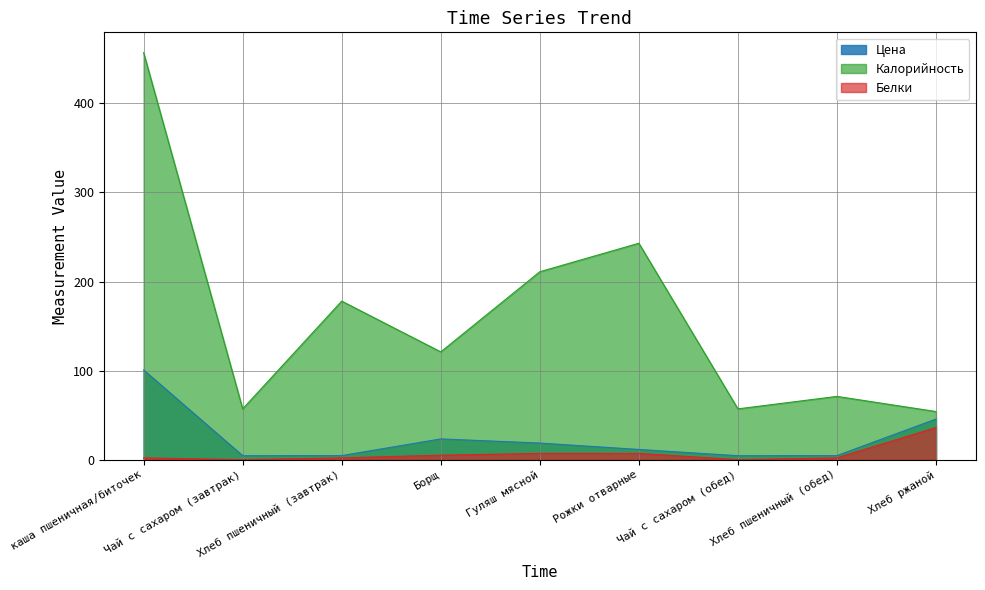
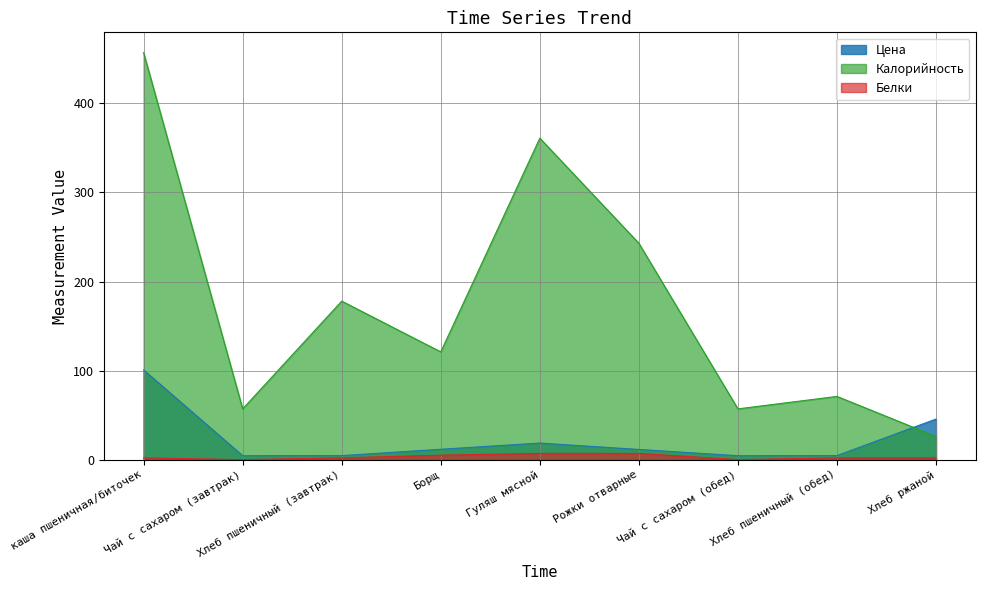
  {
    "Цена": {
      "каша пшеничная/биточек": 100,
      "Чай с сахаром (завтрак)": 0,
-     "Борщ": 20,
+     "Борщ": 10,
      "Гуляш мясной": 20,
      "Рожки отварные": 10,
      "Чай с сахаром (обед)": 0,
      "Хлеб ржаной": 50
    },
    "Калорийность": {
      "каша пшеничная/биточек": 460,
      "Чай с сахаром (завтрак)": 60,
      "Хлеб пшеничный (завтрак)": 180,
      "Борщ": 120,
-     "Гуляш мясной": 210,
+     "Гуляш мясной": 360,
      "Рожки отварные": 240,
      "Чай с сахаром (обед)": 60,
      "Хлеб пшеничный (обед)": 70,
-     "Хлеб ржаной": 50
+     "Хлеб ржаной": 30
    },
    "Белки": {
      "каша пшеничная/биточек": 0,
      "Чай с сахаром (завтрак)": 0,
      "Борщ": 10,
      "Гуляш мясной": 10,
      "Рожки отварные": 10,
      "Чай с сахаром (обед)": 0,
-     "Хлеб ржаной": 40
+     "Хлеб ржаной": 0
    }
  }
